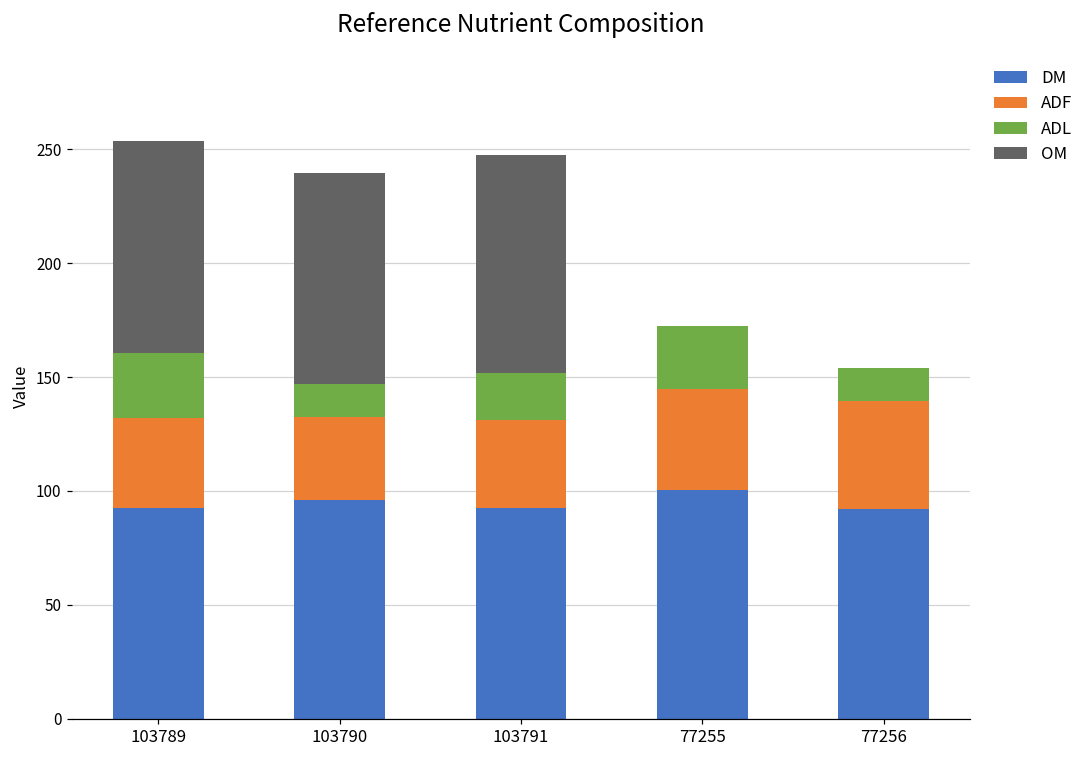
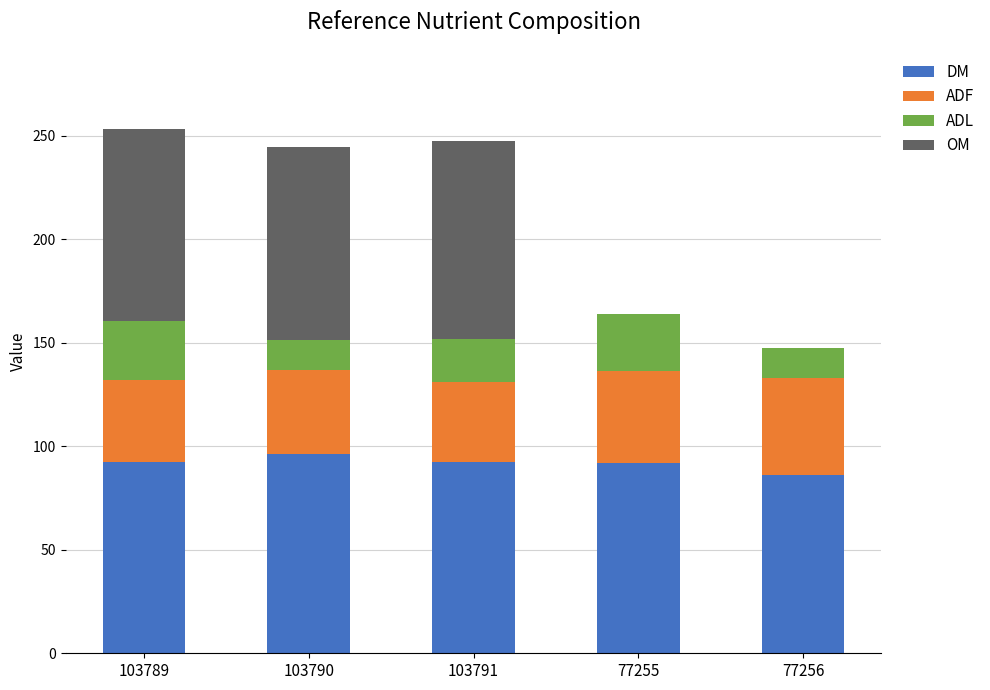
  {
    "DM": {
      "103789": 93,
      "103790": 96,
      "103791": 92,
-     "77255": 101,
-     "77256": 92
+     "77255": 92,
+     "77256": 86
    },
    "ADF": {
      "103789": 40,
-     "103790": 36,
+     "103790": 41,
      "103791": 39,
      "77255": 44,
      "77256": 47
    },
    "ADL": {
      "103789": 28,
      "103790": 15,
      "103791": 21,
      "77255": 28,
      "77256": 14
    },
    "OM": {
      "103789": 93,
      "103790": 93,
      "103791": 95,
      "77255": 0,
      "77256": 0
    }
  }
